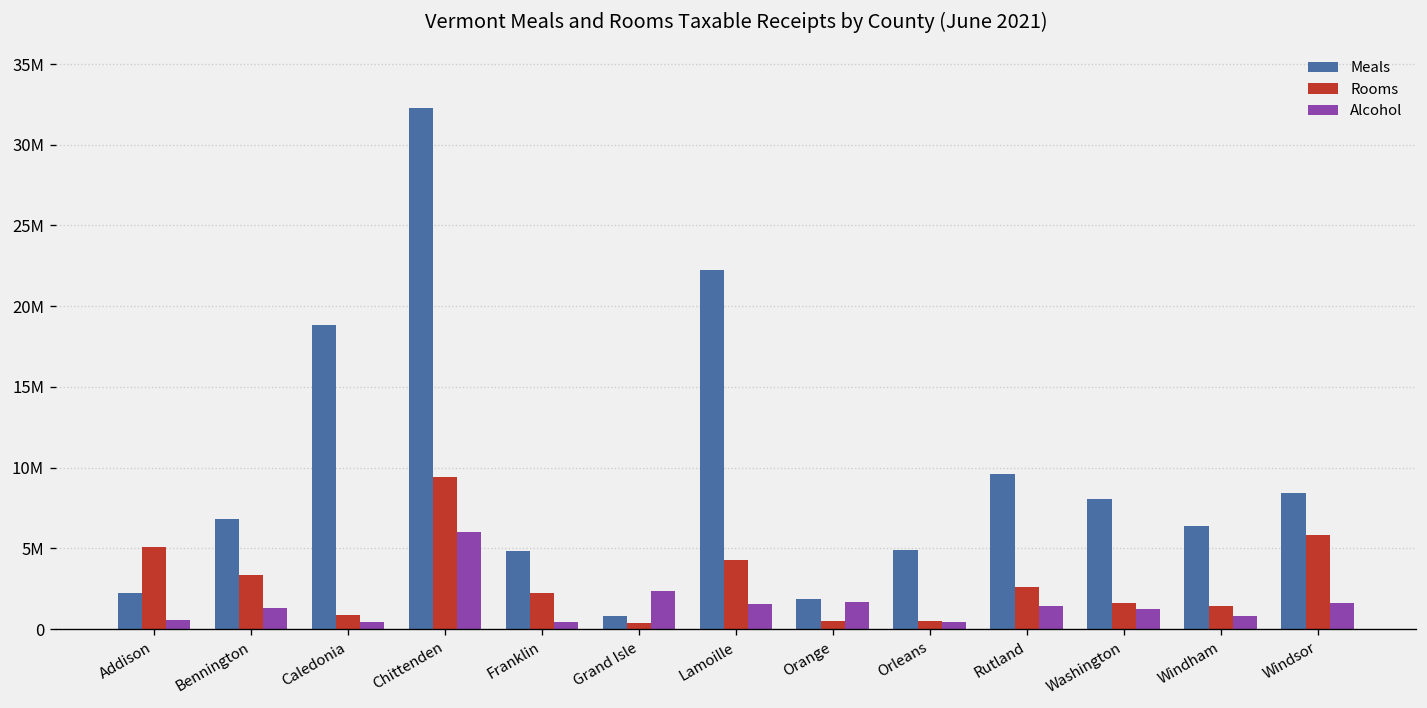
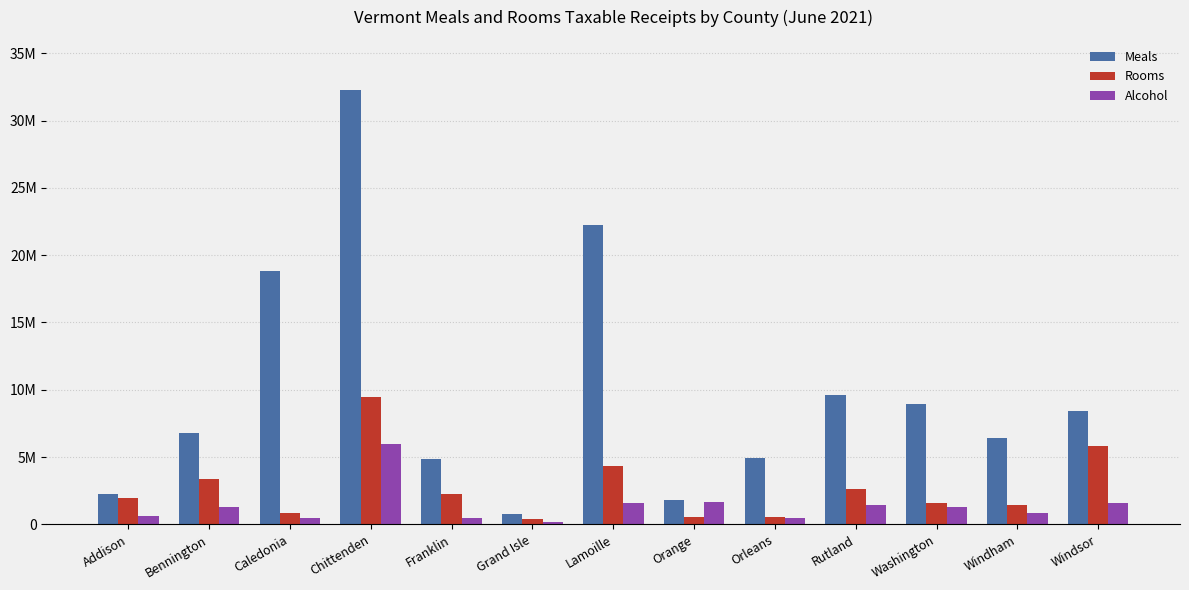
  {
    "Meals": {
      "Addison": 2300000,
      "Bennington": 6800000,
      "Caledonia": 18800000,
      "Chittenden": 32300000,
      "Franklin": 4800000,
      "Grand Isle": 800000,
      "Lamoille": 22200000,
      "Orange": 1800000,
      "Orleans": 4900000,
      "Rutland": 9600000,
-     "Washington": 8100000,
+     "Washington": 9000000,
      "Windham": 6400000,
      "Windsor": 8500000
    },
    "Rooms": {
-     "Addison": 5100000,
+     "Addison": 2000000,
      "Bennington": 3400000,
      "Caledonia": 900000,
      "Chittenden": 9400000,
      "Franklin": 2200000,
      "Grand Isle": 400000,
      "Lamoille": 4300000,
      "Orange": 500000,
      "Orleans": 500000,
      "Rutland": 2600000,
      "Washington": 1600000,
      "Windham": 1400000,
      "Windsor": 5900000
    },
    "Alcohol": {
      "Addison": 600000,
      "Bennington": 1300000,
      "Caledonia": 400000,
      "Chittenden": 6000000,
      "Franklin": 500000,
-     "Grand Isle": 2400000,
+     "Grand Isle": 200000,
      "Lamoille": 1600000,
      "Orange": 1700000,
      "Orleans": 400000,
      "Rutland": 1400000,
      "Washington": 1300000,
      "Windham": 800000,
      "Windsor": 1600000
    }
  }
